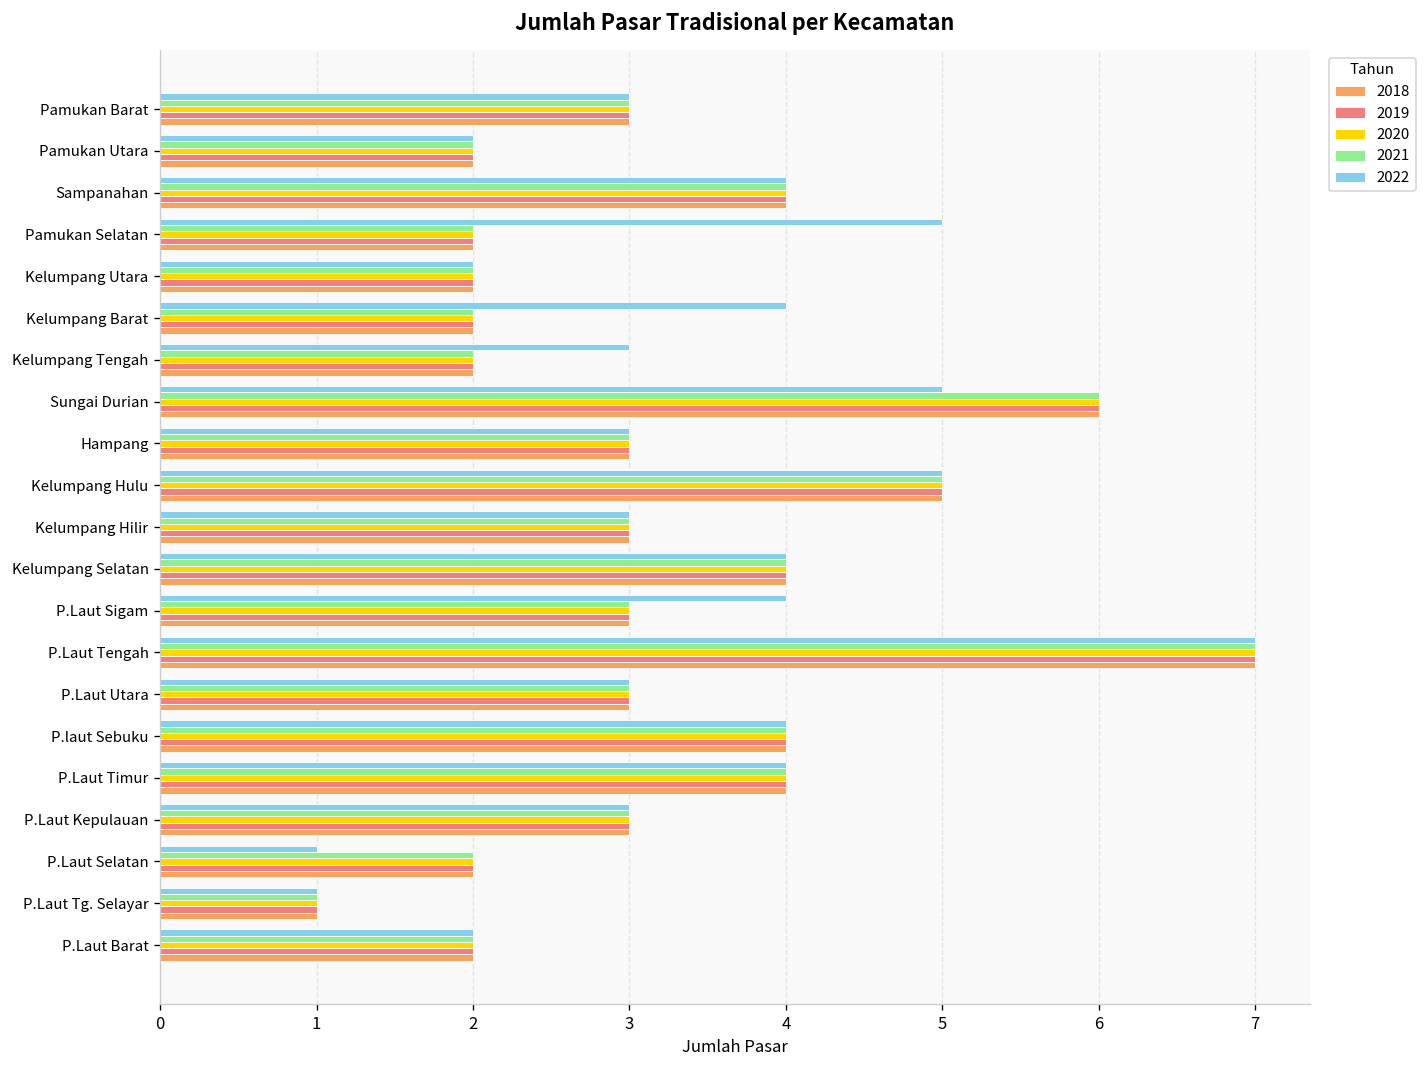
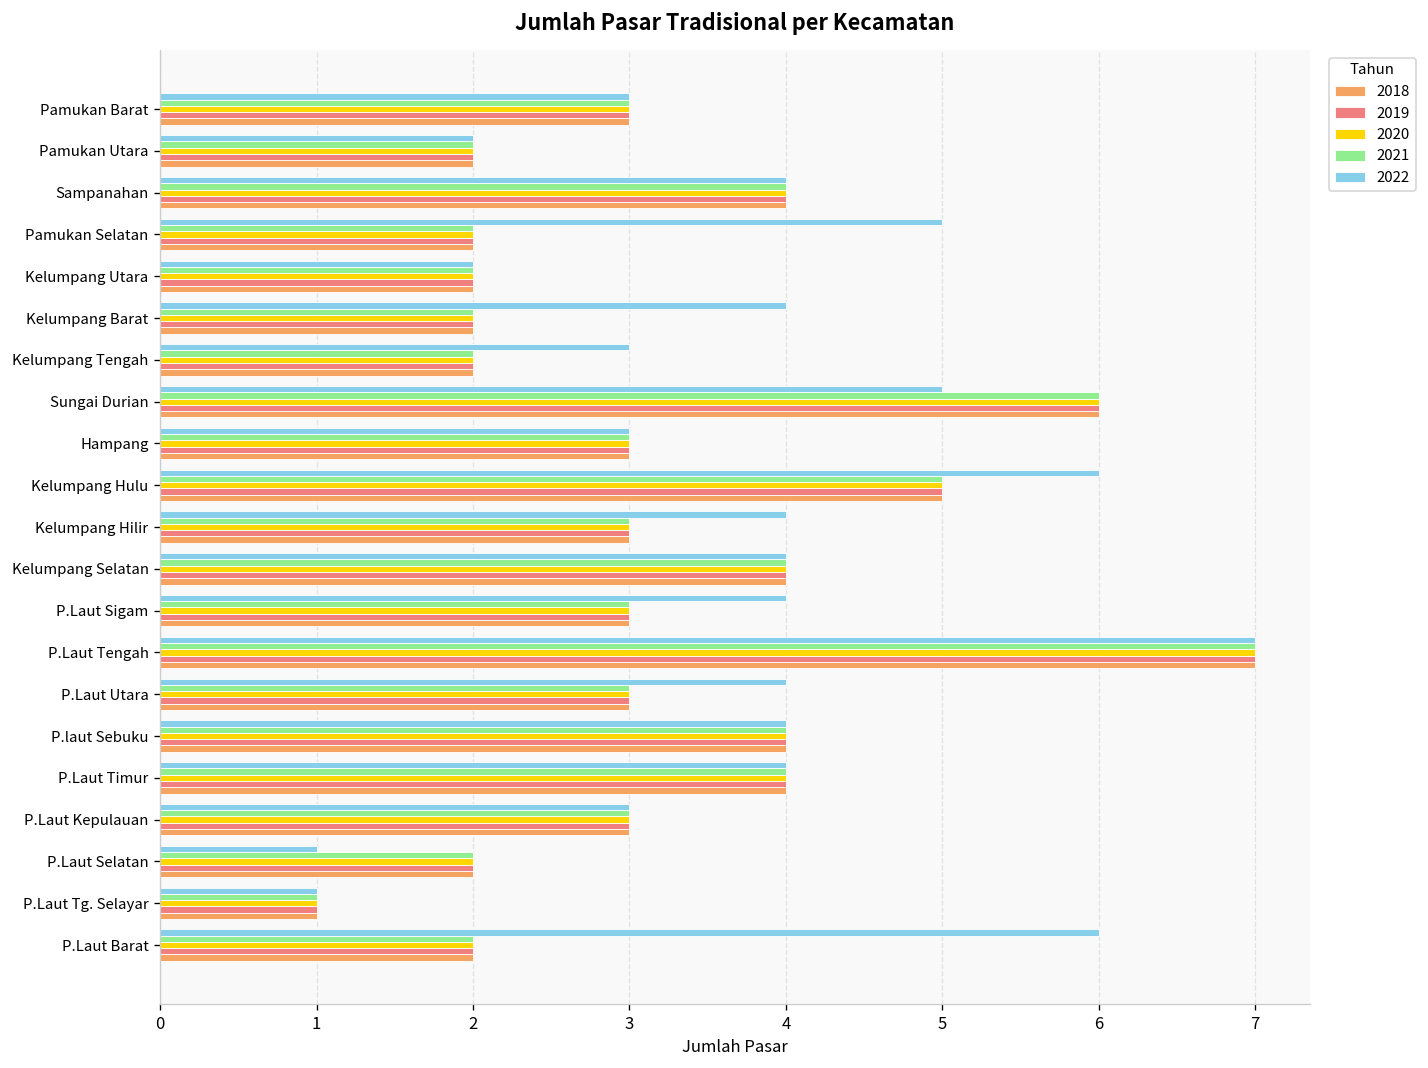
  {
    "2020": {
      "Pamukan Barat": 3,
      "Pamukan Utara": 2,
      "Sampanahan": 4,
      "Pamukan Selatan": 2,
      "Kelumpang Utara": 2,
      "Kelumpang Barat": 2,
      "Kelumpang Tengah": 2,
      "Sungai Durian": 6,
      "Hampang": 3,
      "Kelumpang Hulu": 5,
      "Kelumpang Hilir": 3,
      "Kelumpang Selatan": 4,
      "P.Laut Sigam": 3,
      "P.Laut Tengah": 7,
      "P.Laut Utara": 3,
      "P.laut Sebuku": 4,
      "P.Laut Timur": 4,
      "P.Laut Kepulauan": 3,
      "P.Laut Selatan": 2,
      "P.Laut Tg. Selayar": 1,
      "P.Laut Barat": 2
    },
    "2021": {
      "Pamukan Barat": 3,
      "Pamukan Utara": 2,
      "Sampanahan": 4,
      "Pamukan Selatan": 2,
      "Kelumpang Utara": 2,
      "Kelumpang Barat": 2,
      "Kelumpang Tengah": 2,
      "Sungai Durian": 6,
      "Hampang": 3,
      "Kelumpang Hulu": 5,
      "Kelumpang Hilir": 3,
      "Kelumpang Selatan": 4,
      "P.Laut Sigam": 3,
      "P.Laut Tengah": 7,
      "P.Laut Utara": 3,
      "P.laut Sebuku": 4,
      "P.Laut Timur": 4,
      "P.Laut Kepulauan": 3,
      "P.Laut Selatan": 2,
      "P.Laut Tg. Selayar": 1,
      "P.Laut Barat": 2
    },
    "2022": {
      "Pamukan Barat": 3,
      "Pamukan Utara": 2,
      "Sampanahan": 4,
      "Pamukan Selatan": 5,
      "Kelumpang Utara": 2,
      "Kelumpang Barat": 4,
      "Kelumpang Tengah": 3,
      "Sungai Durian": 5,
      "Hampang": 3,
-     "Kelumpang Hulu": 5,
-     "Kelumpang Hilir": 3,
+     "Kelumpang Hulu": 6,
+     "Kelumpang Hilir": 4,
      "Kelumpang Selatan": 4,
      "P.Laut Sigam": 4,
      "P.Laut Tengah": 7,
-     "P.Laut Utara": 3,
+     "P.Laut Utara": 4,
      "P.laut Sebuku": 4,
      "P.Laut Timur": 4,
      "P.Laut Kepulauan": 3,
      "P.Laut Selatan": 1,
      "P.Laut Tg. Selayar": 1,
-     "P.Laut Barat": 2
+     "P.Laut Barat": 6
    }
  }
